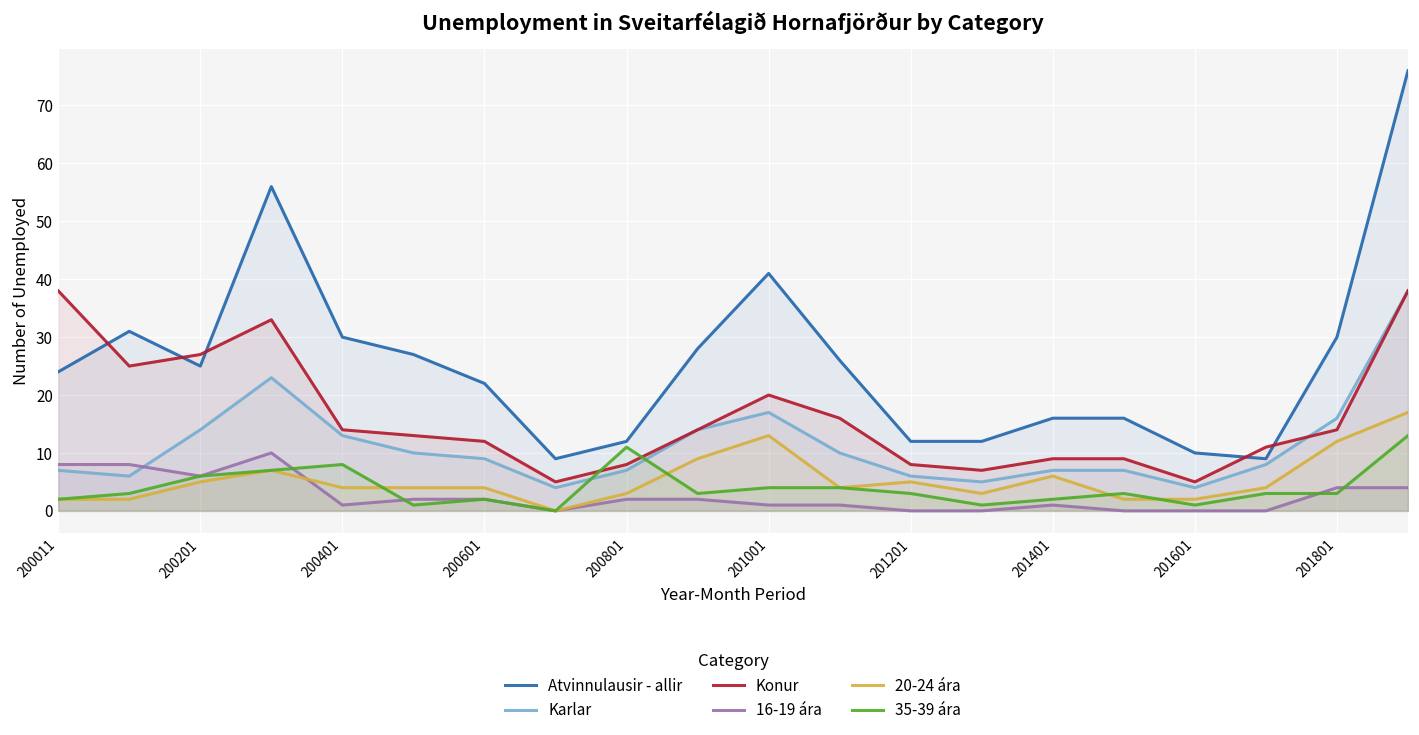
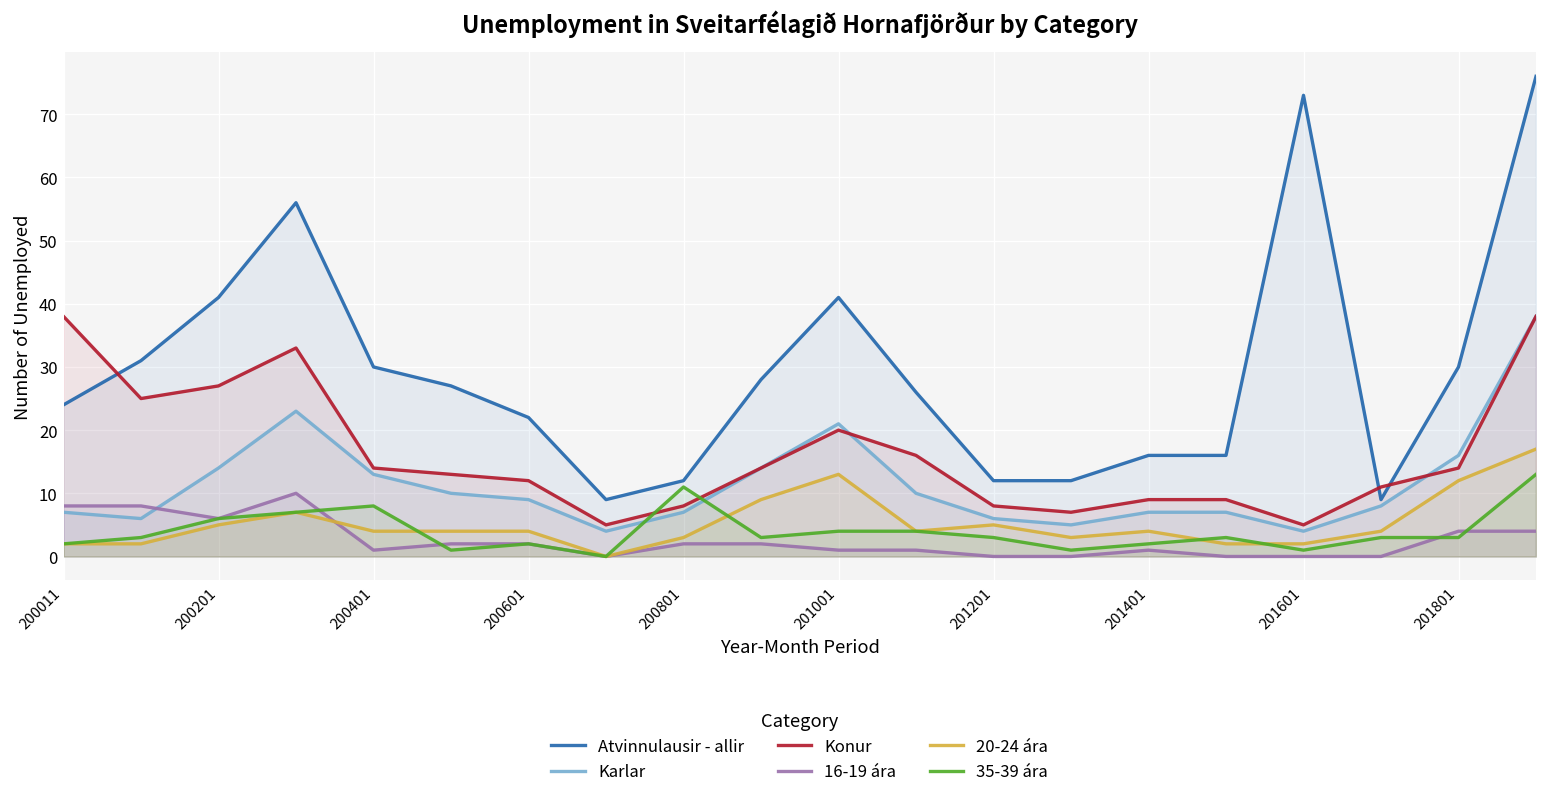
  {
    "Atvinnulausir - allir": {
      "200011": 24,
-     "200201": 25,
+     "200201": 41,
      "200401": 30,
      "200601": 22,
      "200801": 12,
      "201001": 41,
      "201201": 12,
      "201401": 16,
-     "201601": 10,
+     "201601": 73,
      "201801": 30
    },
    "Karlar": {
      "200011": 7,
      "200201": 14,
      "200401": 13,
      "200601": 9,
      "200801": 7,
-     "201001": 17,
+     "201001": 21,
      "201201": 6,
      "201401": 7,
      "201601": 4,
      "201801": 16
    },
    "Konur": {
      "200011": 38,
      "200201": 27,
      "200401": 14,
      "200601": 12,
      "200801": 8,
      "201001": 20,
      "201201": 8,
      "201401": 9,
      "201601": 5,
      "201801": 14
    },
    "16-19 ára": {
      "200011": 8,
      "200401": 1,
      "200801": 2,
      "201001": 1,
      "201201": 0,
      "201401": 1,
      "201601": 0,
      "201801": 4
    },
    "20-24 ára": {
      "200201": 5,
      "200401": 4,
      "200601": 4,
      "200801": 3,
      "201001": 13,
      "201201": 5,
-     "201401": 6,
+     "201401": 4,
      "201601": 2,
      "201801": 12
    },
    "35-39 ára": {
      "200401": 8,
      "200801": 11,
      "201001": 4,
      "201201": 3,
      "201401": 2,
      "201601": 1,
      "201801": 3
    }
  }
